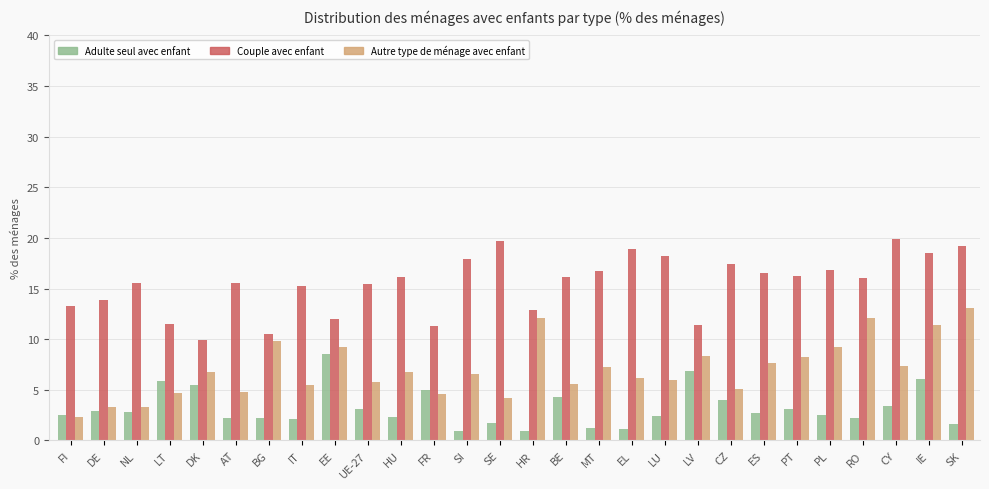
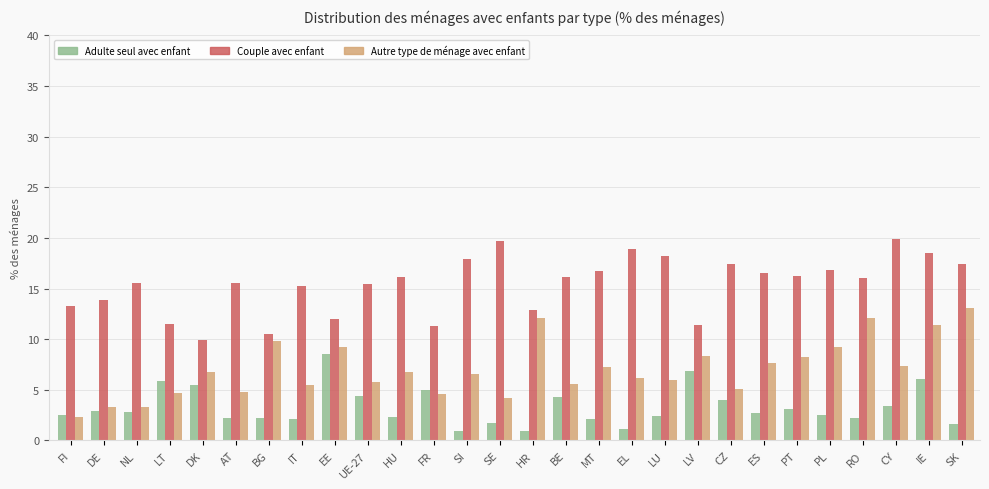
  {
    "Adulte seul avec enfant": {
      "FI": 2.5,
      "DE": 2.9,
      "NL": 2.8,
      "LT": 5.9,
      "DK": 5.4,
      "AT": 2.2,
      "BG": 2.2,
      "IT": 2.1,
      "EE": 8.6,
-     "UE-27": 3.1,
+     "UE-27": 4.4,
      "HU": 2.3,
      "FR": 4.9,
      "SI": 1.0,
      "SE": 1.8,
      "HR": 0.9,
      "BE": 4.3,
-     "MT": 1.2,
+     "MT": 2.1,
      "EL": 1.1,
      "LU": 2.4,
      "LV": 6.8,
      "CZ": 4.0,
      "ES": 2.7,
      "PT": 3.1,
      "PL": 2.5,
      "RO": 2.2,
      "CY": 3.4,
      "IE": 6.1,
      "SK": 1.6
    },
    "Couple avec enfant": {
      "FI": 13.2,
      "DE": 13.8,
      "NL": 15.6,
      "LT": 11.5,
      "DK": 9.9,
      "AT": 15.5,
      "BG": 10.6,
      "IT": 15.2,
      "EE": 12.0,
      "UE-27": 15.4,
      "HU": 16.1,
      "FR": 11.3,
      "SI": 18.0,
      "SE": 19.7,
      "HR": 12.8,
      "BE": 16.1,
      "MT": 16.7,
      "EL": 18.9,
      "LU": 18.2,
      "LV": 11.4,
      "CZ": 17.5,
      "ES": 16.5,
      "PT": 16.2,
      "PL": 16.9,
      "RO": 16.1,
      "CY": 19.9,
      "IE": 18.5,
-     "SK": 19.2
+     "SK": 17.5
    },
    "Autre type de ménage avec enfant": {
      "FI": 2.3,
      "DE": 3.3,
      "NL": 3.3,
      "LT": 4.6,
      "DK": 6.8,
      "AT": 4.8,
      "BG": 9.8,
      "IT": 5.5,
      "EE": 9.3,
      "UE-27": 5.8,
      "HU": 6.8,
      "FR": 4.6,
      "SI": 6.6,
      "SE": 4.2,
      "HR": 12.0,
      "BE": 5.6,
      "MT": 7.2,
      "EL": 6.1,
      "LU": 6.0,
      "LV": 8.3,
      "CZ": 5.1,
      "ES": 7.7,
      "PT": 8.2,
      "PL": 9.2,
      "RO": 12.0,
      "CY": 7.3,
      "IE": 11.4,
      "SK": 13.1
    }
  }
